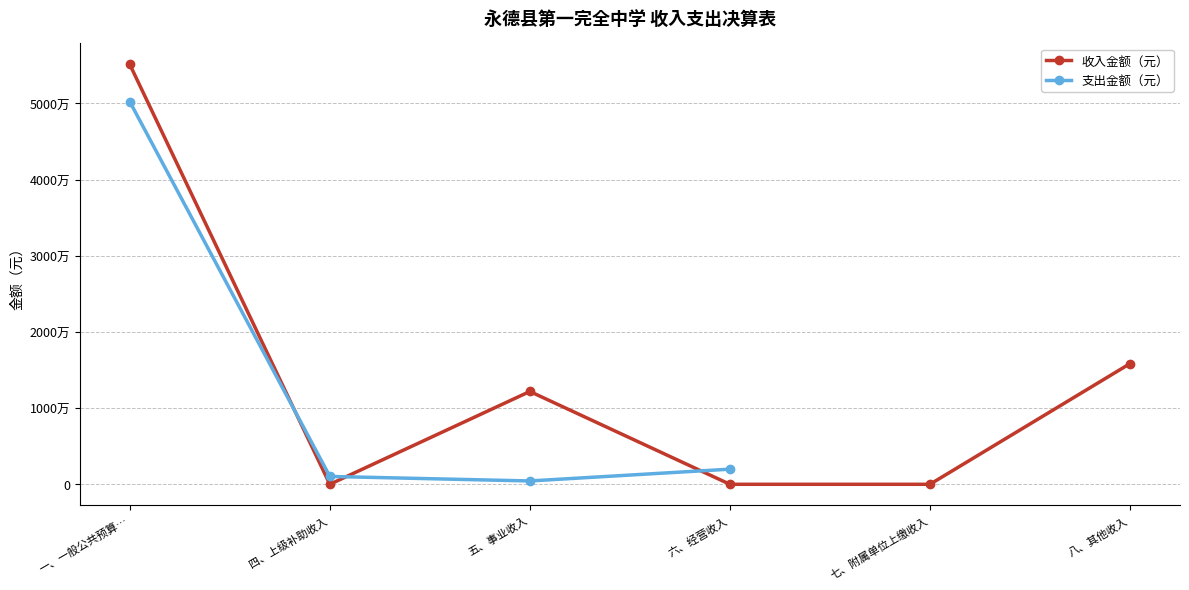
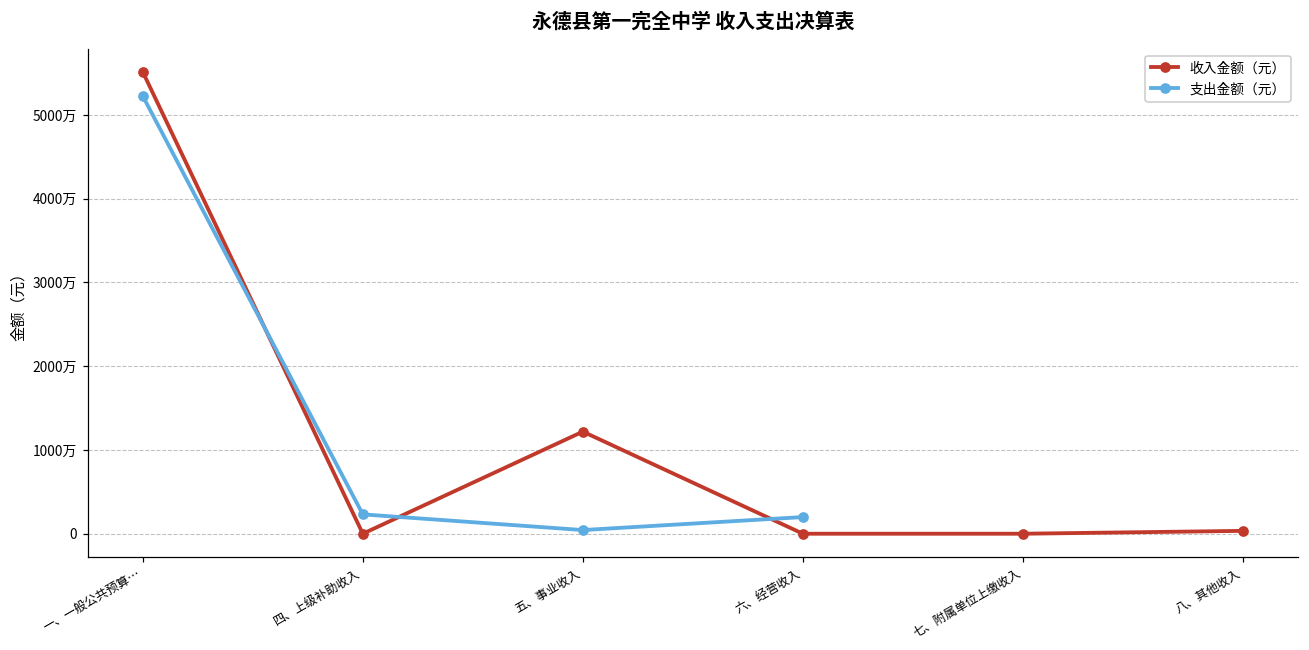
  {
    "收入金额（元）": {
      "一、一般公共预算…": "5500万",
      "四、上级补助收入": "0万",
      "五、事业收入": "1200万",
      "六、经营收入": "0万",
      "七、附属单位上缴收入": "0万",
-     "八、其他收入": "1600万"
+     "八、其他收入": "0万"
    },
    "支出金额（元）": {
-     "一、一般公共预算…": "5000万",
-     "四、上级补助收入": "100万",
+     "一、一般公共预算…": "5200万",
+     "四、上级补助收入": "200万",
      "五、事业收入": "0万",
      "六、经营收入": "200万"
    }
  }
